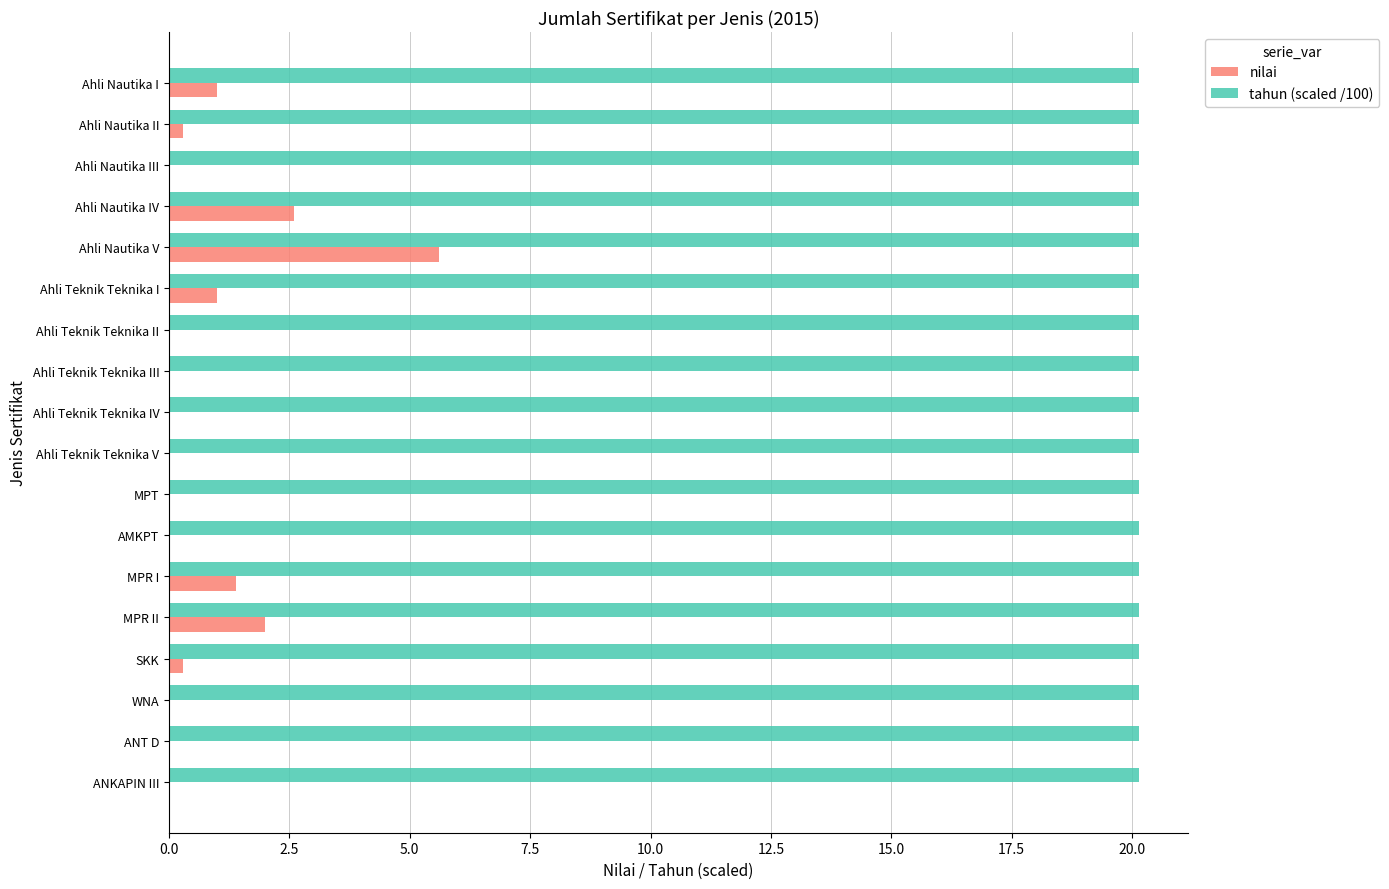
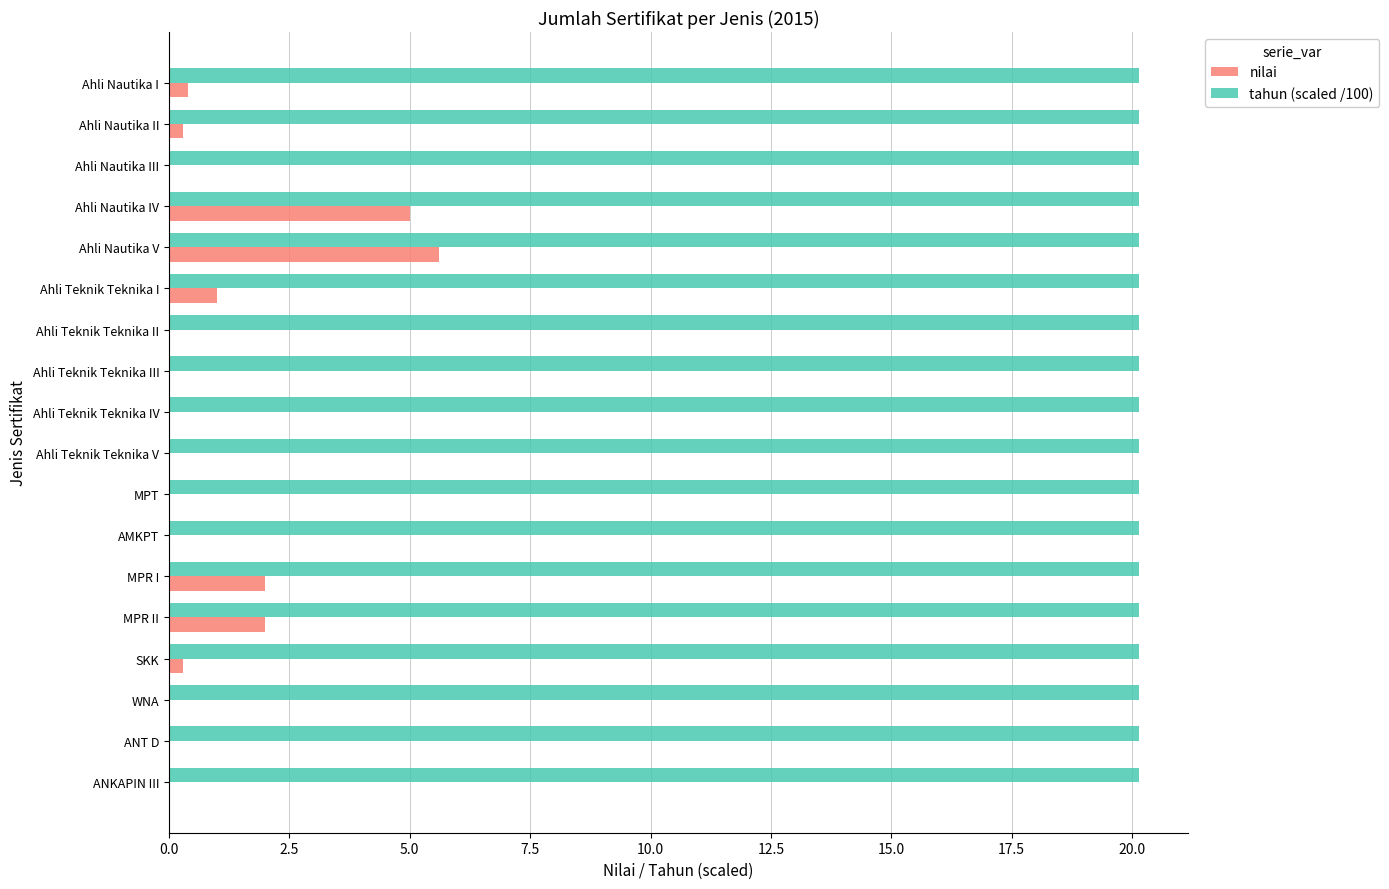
  {
    "nilai": {
-     "Ahli Nautika I": 1.0,
+     "Ahli Nautika I": 0.4,
      "Ahli Nautika II": 0.3,
      "Ahli Nautika III": 0.0,
-     "Ahli Nautika IV": 2.6,
+     "Ahli Nautika IV": 5.0,
      "Ahli Nautika V": 5.6,
      "Ahli Teknik Teknika I": 1.0,
      "Ahli Teknik Teknika II": 0.0,
      "Ahli Teknik Teknika III": 0.0,
      "Ahli Teknik Teknika IV": 0.0,
      "Ahli Teknik Teknika V": 0.0,
      "MPT": 0.0,
      "AMKPT": 0.0,
-     "MPR I": 1.4,
+     "MPR I": 2.0,
      "MPR II": 2.0,
      "SKK": 0.3,
      "WNA": 0.0,
      "ANT D": 0.0,
      "ANKAPIN III": 0.0
    },
    "tahun (scaled /100)": {
      "Ahli Nautika I": 20.2,
      "Ahli Nautika II": 20.2,
      "Ahli Nautika III": 20.2,
      "Ahli Nautika IV": 20.2,
      "Ahli Nautika V": 20.2,
      "Ahli Teknik Teknika I": 20.2,
      "Ahli Teknik Teknika II": 20.2,
      "Ahli Teknik Teknika III": 20.2,
      "Ahli Teknik Teknika IV": 20.2,
      "Ahli Teknik Teknika V": 20.2,
      "MPT": 20.2,
      "AMKPT": 20.2,
      "MPR I": 20.2,
      "MPR II": 20.2,
      "SKK": 20.2,
      "WNA": 20.2,
      "ANT D": 20.2,
      "ANKAPIN III": 20.2
    }
  }
